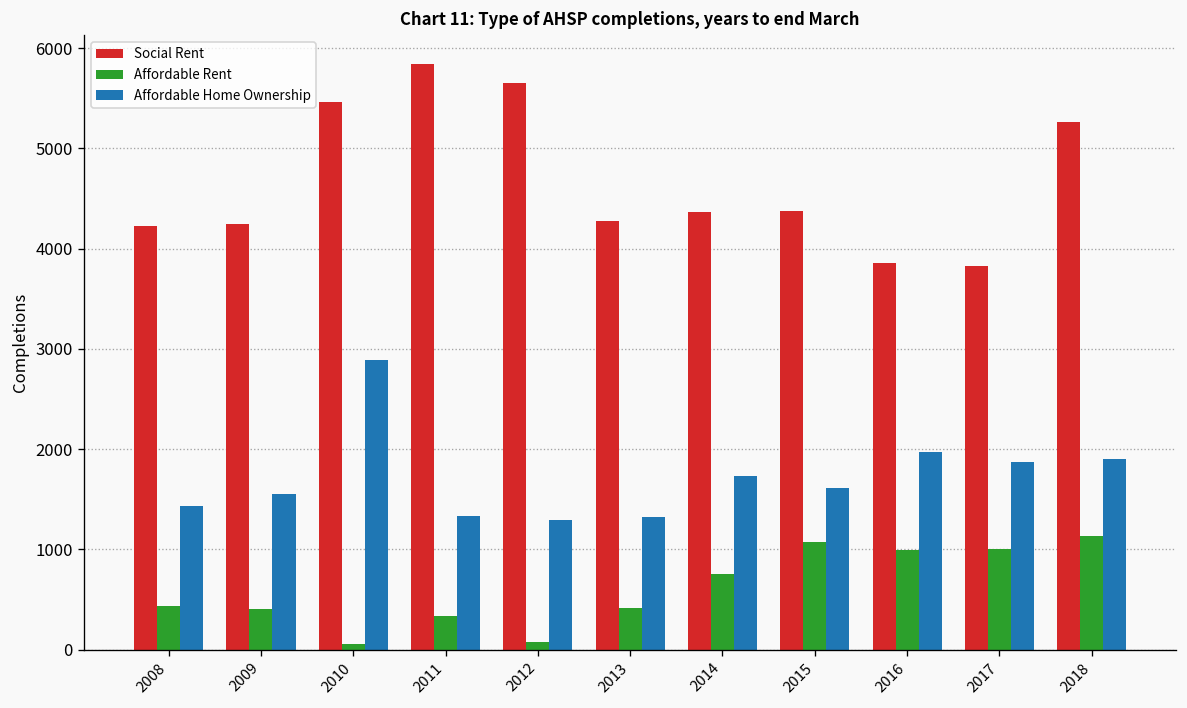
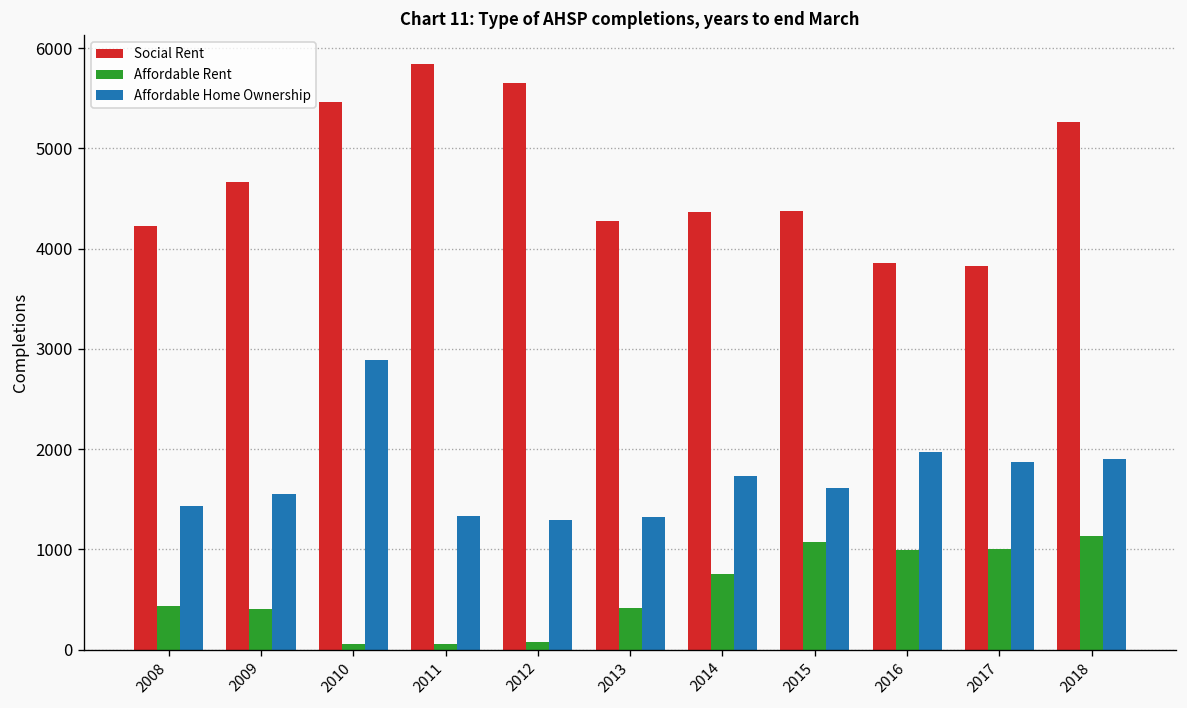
  {
    "Social Rent": {
      "2008": 4200,
-     "2009": 4200,
+     "2009": 4700,
      "2010": 5500,
      "2011": 5800,
      "2012": 5700,
      "2013": 4300,
      "2014": 4400,
      "2015": 4400,
      "2016": 3900,
      "2017": 3800,
      "2018": 5300
    },
    "Affordable Rent": {
      "2008": 400,
      "2009": 400,
      "2010": 100,
-     "2011": 300,
+     "2011": 100,
      "2012": 100,
      "2013": 400,
      "2014": 800,
      "2015": 1100,
      "2016": 1000,
      "2017": 1000,
      "2018": 1100
    },
    "Affordable Home Ownership": {
      "2008": 1400,
      "2009": 1600,
      "2010": 2900,
      "2011": 1300,
      "2012": 1300,
      "2013": 1300,
      "2014": 1700,
      "2015": 1600,
      "2016": 2000,
      "2017": 1900,
      "2018": 1900
    }
  }
